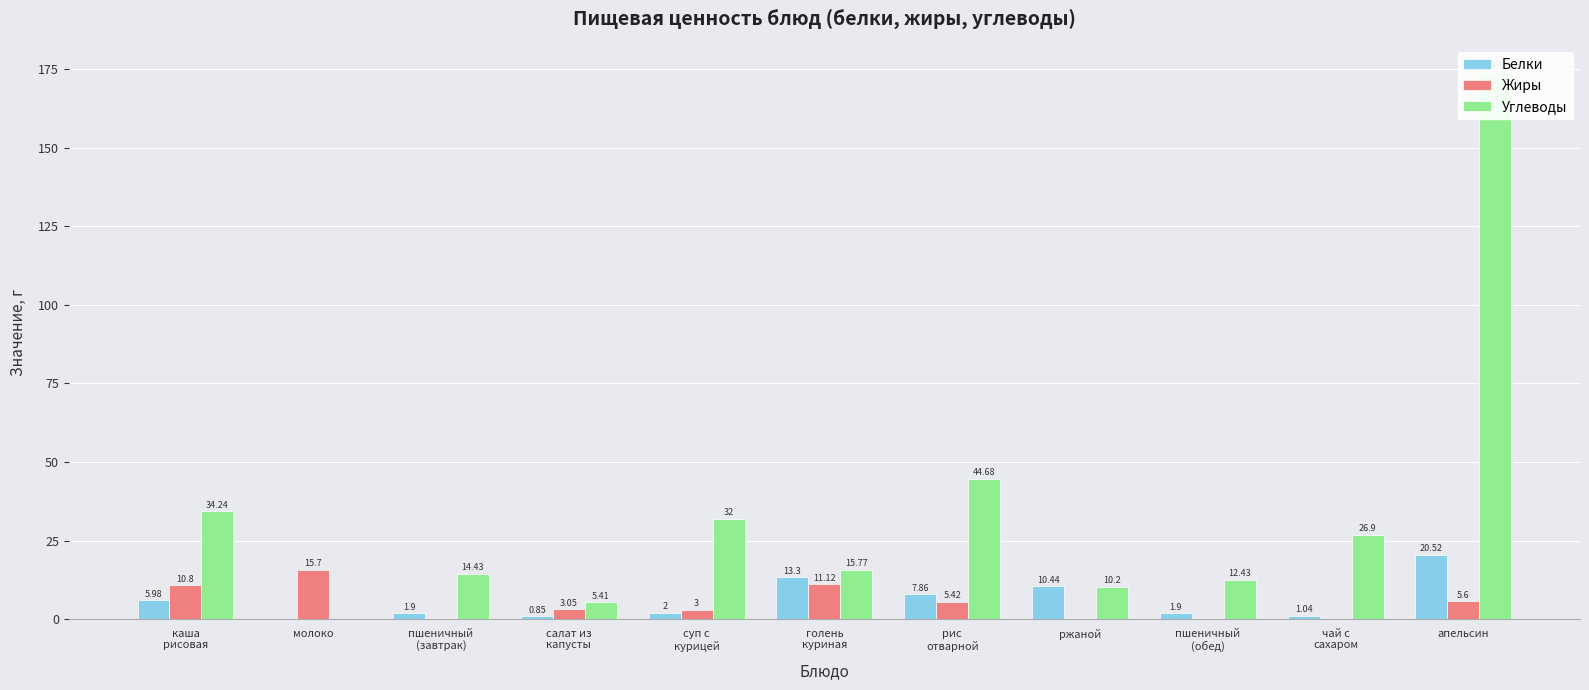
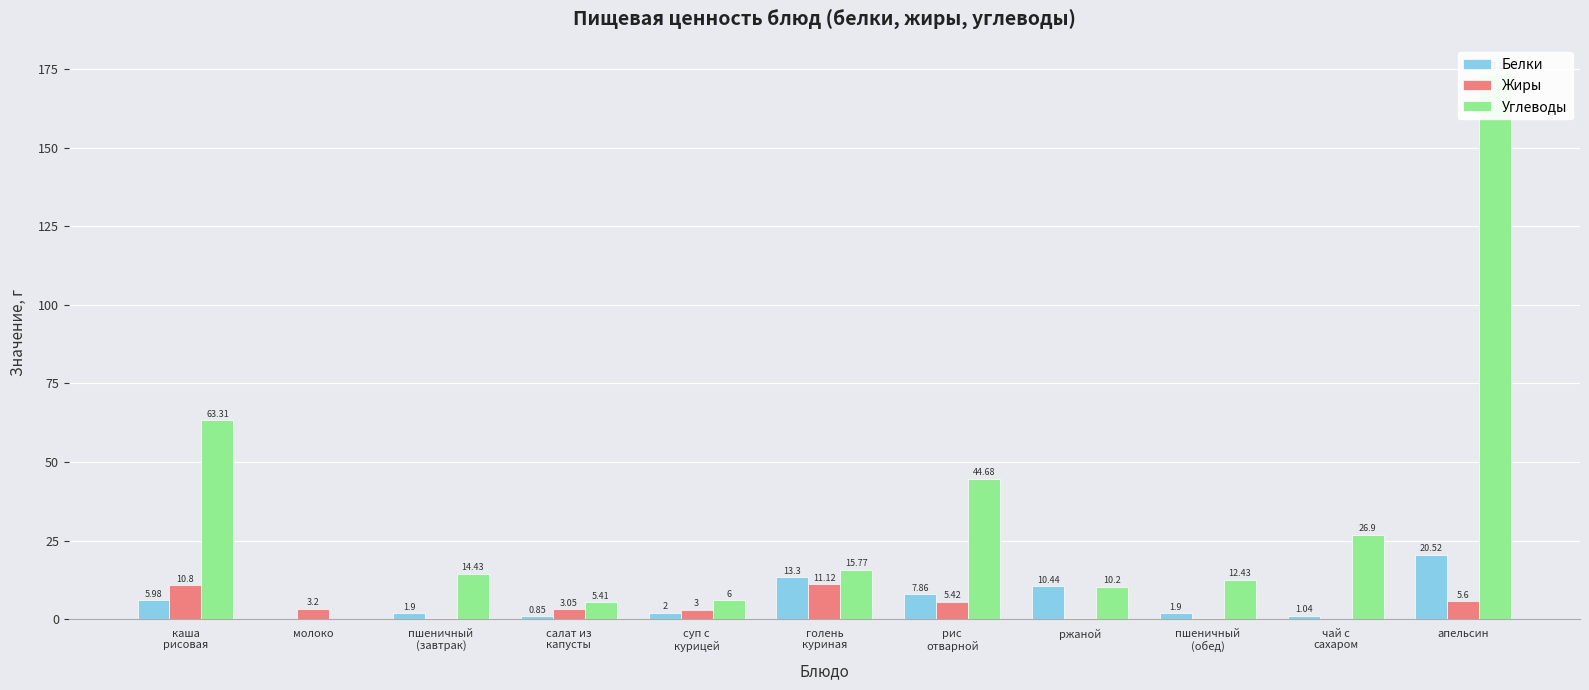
  {
    "Белки": {
      "каша рисовая": 5.98,
      "пшеничный (завтрак)": 1.9,
      "салат из капусты": 0.85,
      "суп с курицей": 2,
      "голень куриная": 13.3,
      "рис отварной": 7.86,
      "ржаной": 10.44,
      "пшеничный (обед)": 1.9,
      "чай с сахаром": 1.04,
      "апельсин": 20.52
    },
    "Жиры": {
      "каша рисовая": 10.8,
-     "молоко": 15.7,
+     "молоко": 3.2,
      "салат из капусты": 3.05,
      "суп с курицей": 3,
      "голень куриная": 11.12,
      "рис отварной": 5.42,
      "апельсин": 5.6
    },
    "Углеводы": {
-     "каша рисовая": 34.24,
+     "каша рисовая": 63.31,
      "пшеничный (завтрак)": 14.43,
      "салат из капусты": 5.41,
-     "суп с курицей": 32,
+     "суп с курицей": 6,
      "голень куриная": 15.77,
      "рис отварной": 44.68,
      "ржаной": 10.2,
      "пшеничный (обед)": 12.43,
      "чай с сахаром": 26.9
    }
  }
